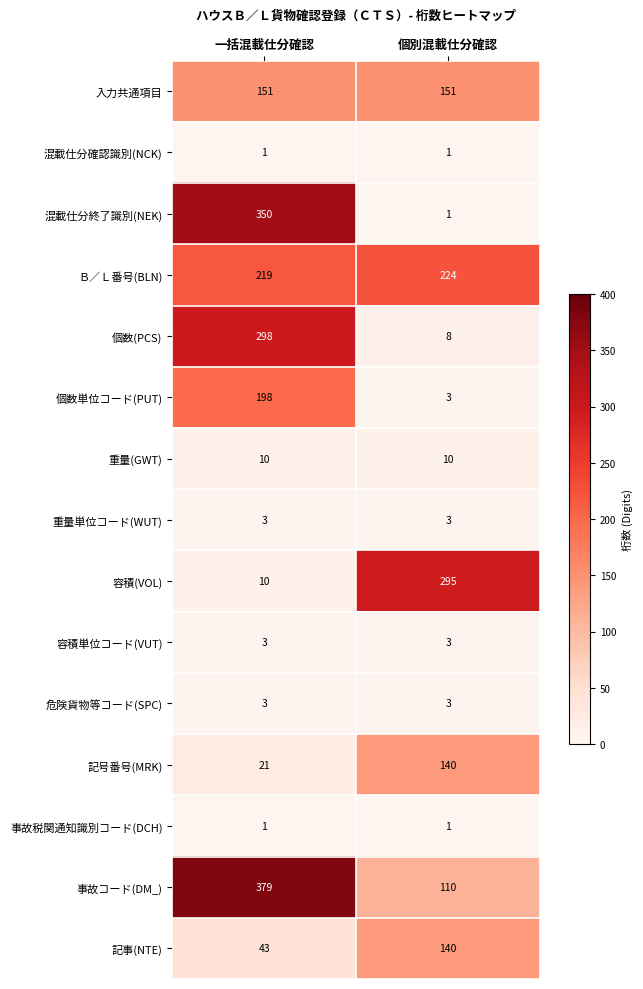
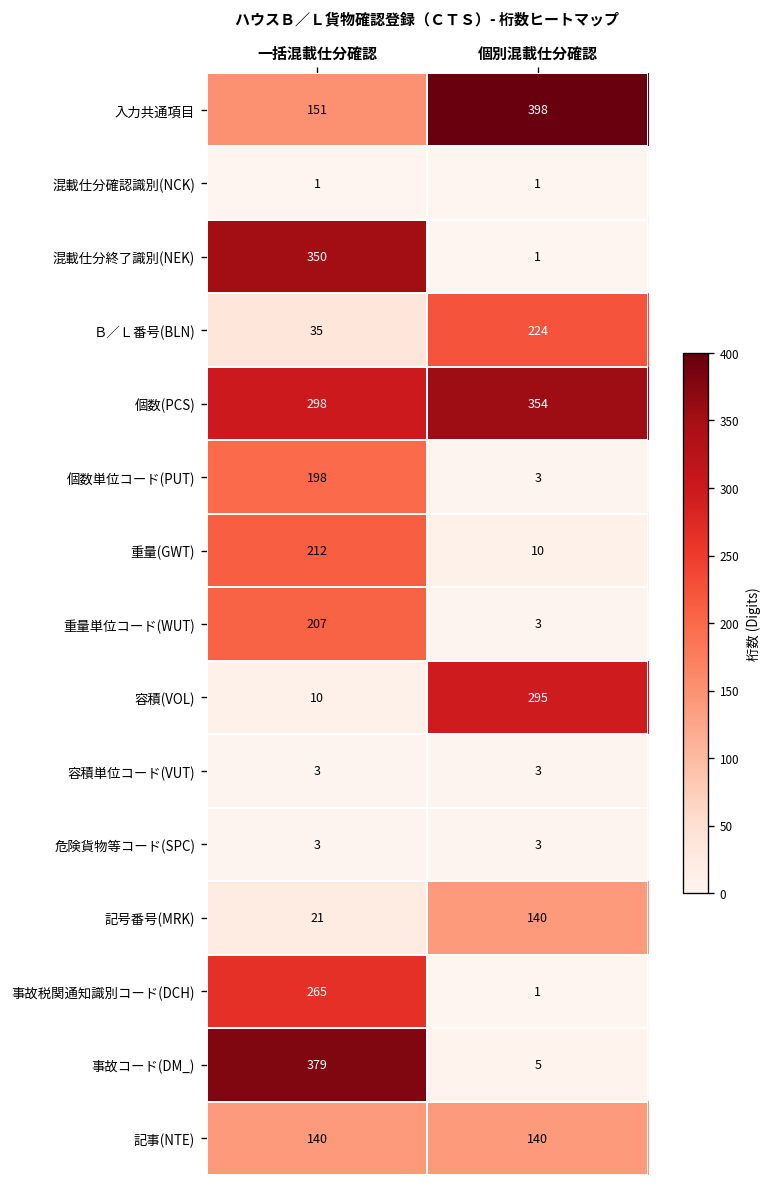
  {
    "入力共通項目": {
      "一括混載仕分確認": 151,
-     "個別混載仕分確認": 151
+     "個別混載仕分確認": 398
    },
    "混載仕分確認識別(NCK)": {
      "一括混載仕分確認": 1,
      "個別混載仕分確認": 1
    },
    "混載仕分終了識別(NEK)": {
      "一括混載仕分確認": 350,
      "個別混載仕分確認": 1
    },
    "Ｂ／Ｌ番号(BLN)": {
-     "一括混載仕分確認": 219,
+     "一括混載仕分確認": 35,
      "個別混載仕分確認": 224
    },
    "個数(PCS)": {
      "一括混載仕分確認": 298,
-     "個別混載仕分確認": 8
+     "個別混載仕分確認": 354
    },
    "個数単位コード(PUT)": {
      "一括混載仕分確認": 198,
      "個別混載仕分確認": 3
    },
    "重量(GWT)": {
-     "一括混載仕分確認": 10,
+     "一括混載仕分確認": 212,
      "個別混載仕分確認": 10
    },
    "重量単位コード(WUT)": {
-     "一括混載仕分確認": 3,
+     "一括混載仕分確認": 207,
      "個別混載仕分確認": 3
    },
    "容積(VOL)": {
      "一括混載仕分確認": 10,
      "個別混載仕分確認": 295
    },
    "容積単位コード(VUT)": {
      "一括混載仕分確認": 3,
      "個別混載仕分確認": 3
    },
    "危険貨物等コード(SPC)": {
      "一括混載仕分確認": 3,
      "個別混載仕分確認": 3
    },
    "記号番号(MRK)": {
      "一括混載仕分確認": 21,
      "個別混載仕分確認": 140
    },
    "事故税関通知識別コード(DCH)": {
-     "一括混載仕分確認": 1,
+     "一括混載仕分確認": 265,
      "個別混載仕分確認": 1
    },
    "事故コード(DM_)": {
      "一括混載仕分確認": 379,
-     "個別混載仕分確認": 110
+     "個別混載仕分確認": 5
    },
    "記事(NTE)": {
-     "一括混載仕分確認": 43,
+     "一括混載仕分確認": 140,
      "個別混載仕分確認": 140
    }
  }
